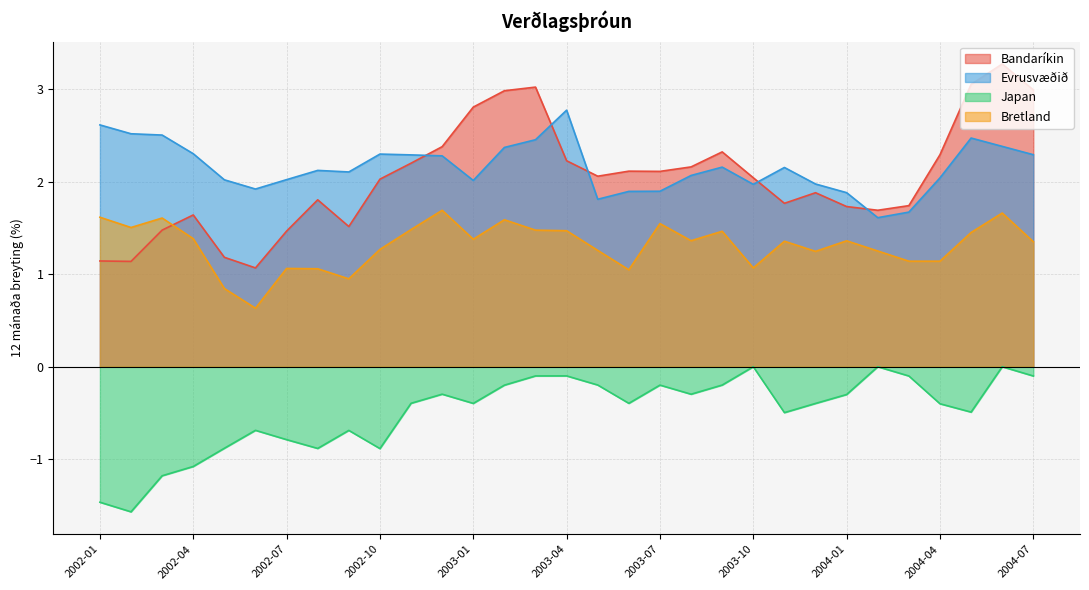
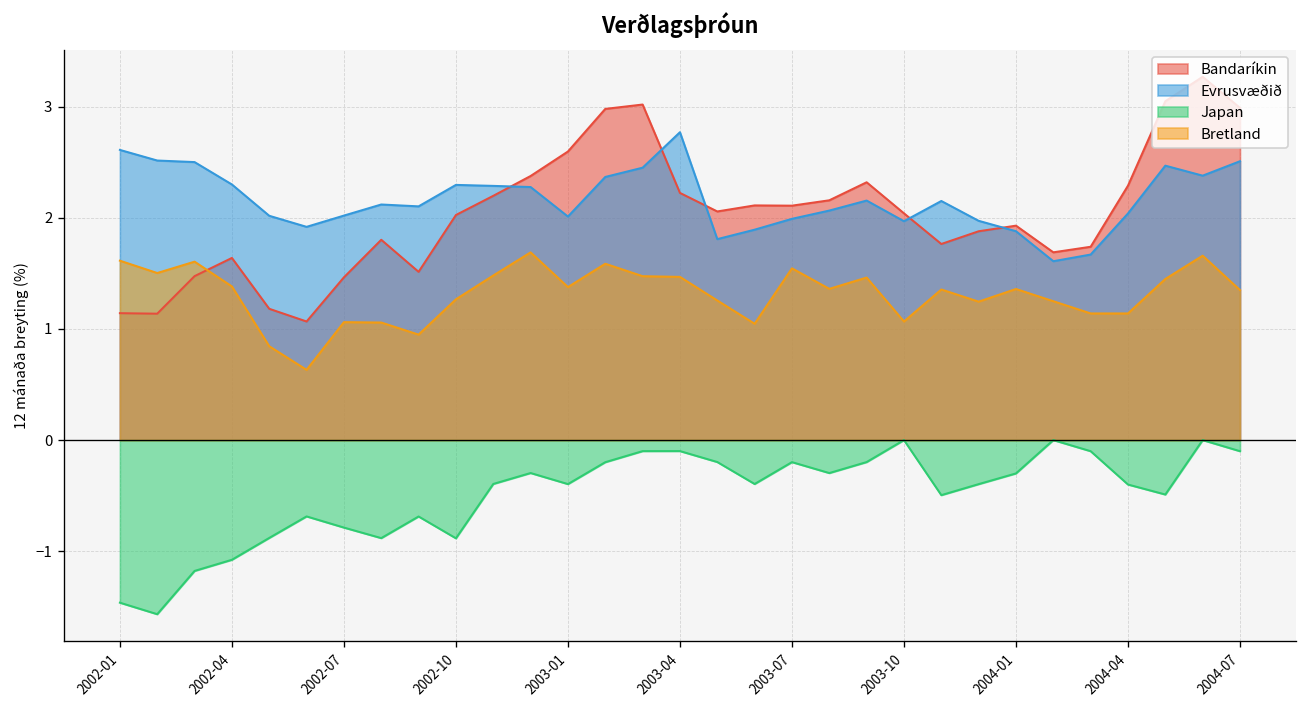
  {
    "Bandaríkin": {
      "2002-01": 1.1,
      "2002-04": 1.6,
      "2002-07": 1.5,
      "2002-10": 2.0,
-     "2003-01": 2.8,
+     "2003-01": 2.6,
      "2003-04": 2.2,
      "2003-07": 2.1,
      "2003-10": 2.0,
-     "2004-01": 1.7,
+     "2004-01": 1.9,
      "2004-04": 2.3
    },
    "Evrusvæðið": {
      "2002-01": 2.6,
      "2002-04": 2.3,
      "2002-07": 2.0,
      "2002-10": 2.3,
      "2003-01": 2.0,
      "2003-04": 2.8,
-     "2003-07": 1.9,
+     "2003-07": 2.0,
      "2003-10": 2.0,
      "2004-01": 1.9,
      "2004-04": 2.0,
-     "2004-07": 2.3
+     "2004-07": 2.5
    },
    "Bretland": {
      "2002-01": 1.6,
      "2002-04": 1.4,
      "2002-07": 1.1,
      "2002-10": 1.3,
      "2003-01": 1.4,
      "2003-04": 1.5,
      "2003-07": 1.5,
      "2003-10": 1.1,
      "2004-01": 1.4,
      "2004-04": 1.1,
      "2004-07": 1.4
    }
  }
